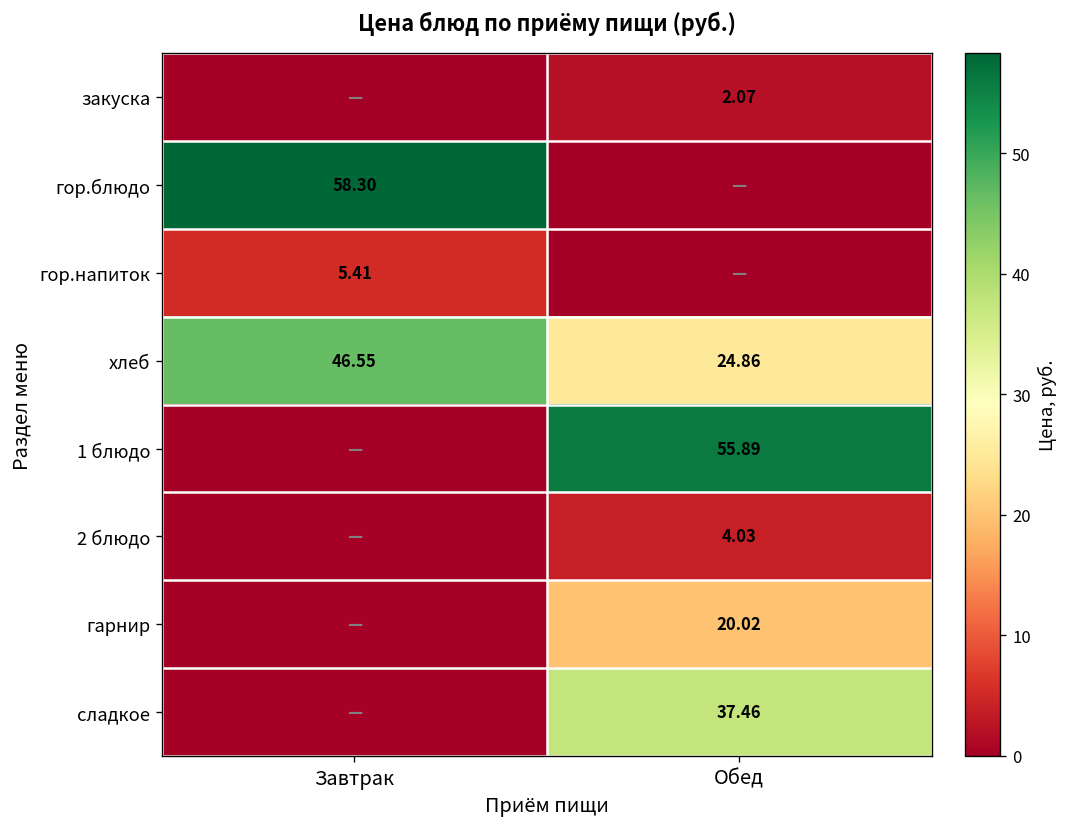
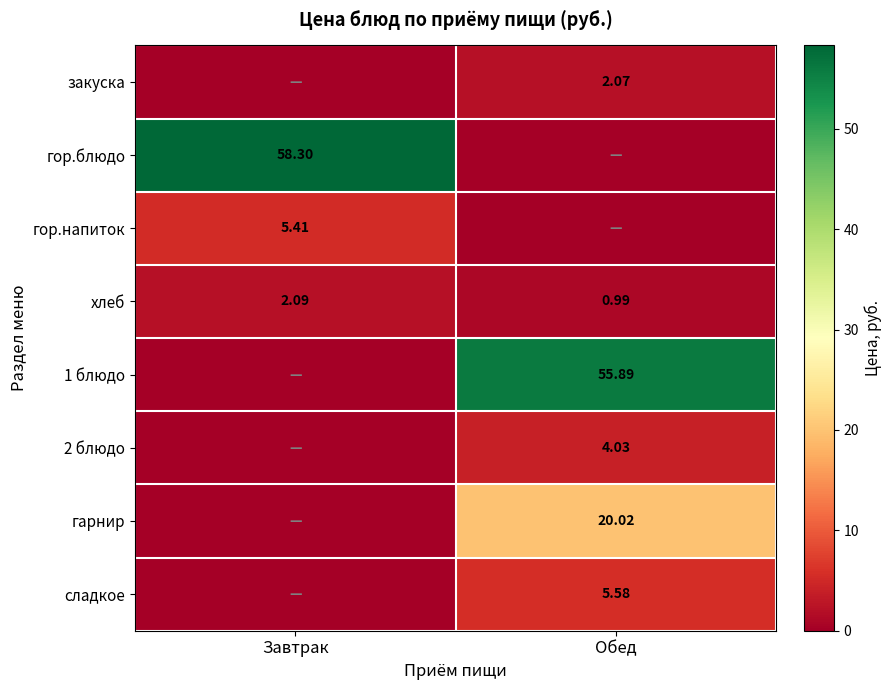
  {
    "закуска": {
      "Обед": 2.07
    },
    "гор.блюдо": {
      "Завтрак": 58.30
    },
    "гор.напиток": {
      "Завтрак": 5.41
    },
    "хлеб": {
-     "Завтрак": 46.55,
-     "Обед": 24.86
+     "Завтрак": 2.09,
+     "Обед": 0.99
    },
    "1 блюдо": {
      "Обед": 55.89
    },
    "2 блюдо": {
      "Обед": 4.03
    },
    "гарнир": {
      "Обед": 20.02
    },
    "сладкое": {
-     "Обед": 37.46
+     "Обед": 5.58
    }
  }
